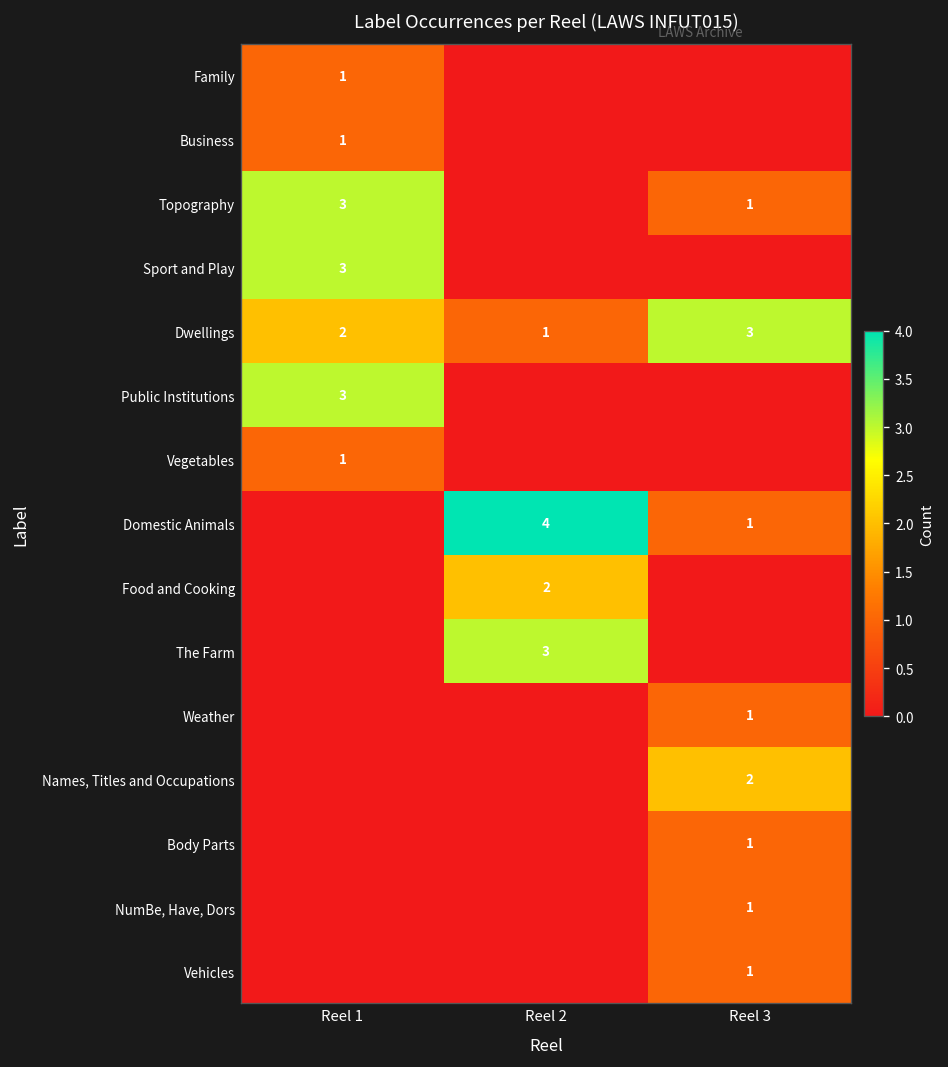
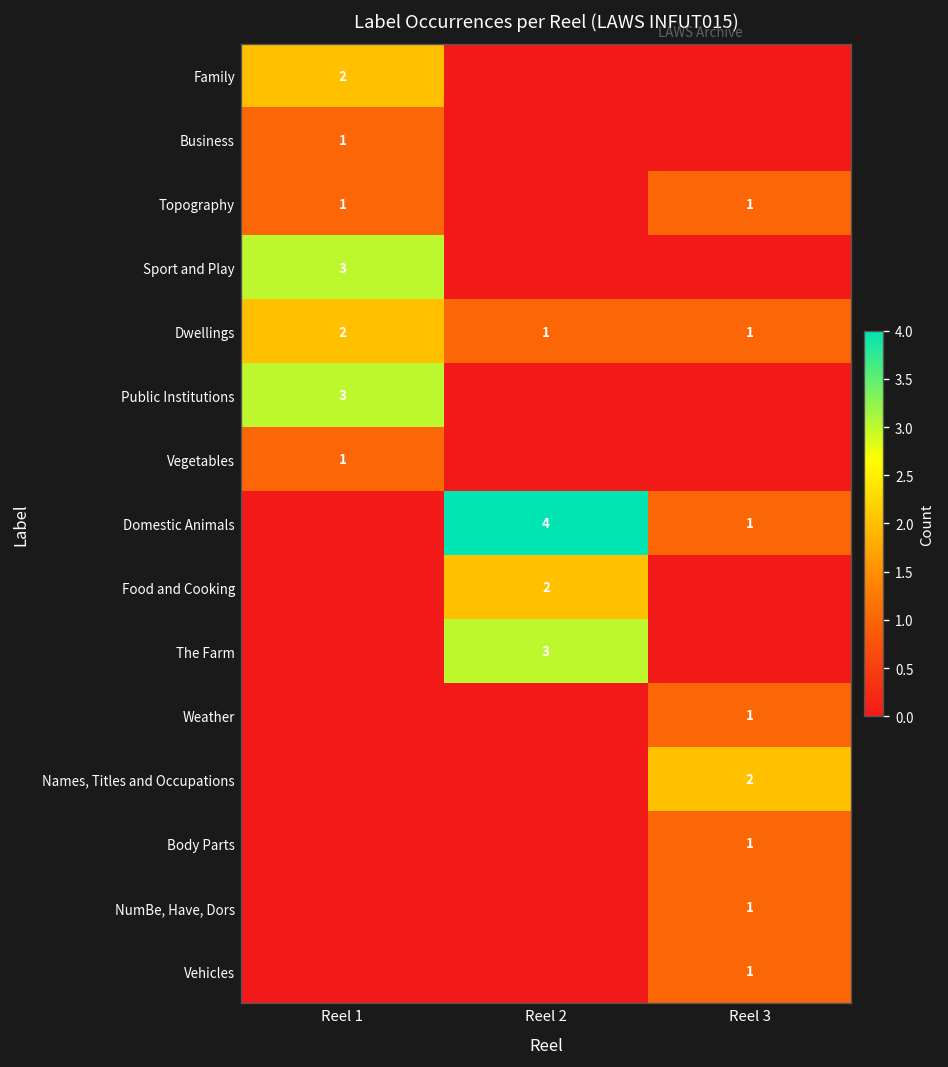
  {
    "Family": {
-     "Reel 1": 1
+     "Reel 1": 2
    },
    "Business": {
      "Reel 1": 1
    },
    "Topography": {
-     "Reel 1": 3,
+     "Reel 1": 1,
      "Reel 3": 1
    },
    "Sport and Play": {
      "Reel 1": 3
    },
    "Dwellings": {
      "Reel 1": 2,
      "Reel 2": 1,
-     "Reel 3": 3
+     "Reel 3": 1
    },
    "Public Institutions": {
      "Reel 1": 3
    },
    "Vegetables": {
      "Reel 1": 1
    },
    "Domestic Animals": {
      "Reel 2": 4,
      "Reel 3": 1
    },
    "Food and Cooking": {
      "Reel 2": 2
    },
    "The Farm": {
      "Reel 2": 3
    },
    "Weather": {
      "Reel 3": 1
    },
    "Names, Titles and Occupations": {
      "Reel 3": 2
    },
    "Body Parts": {
      "Reel 3": 1
    },
    "NumBe, Have, Dors": {
      "Reel 3": 1
    },
    "Vehicles": {
      "Reel 3": 1
    }
  }
